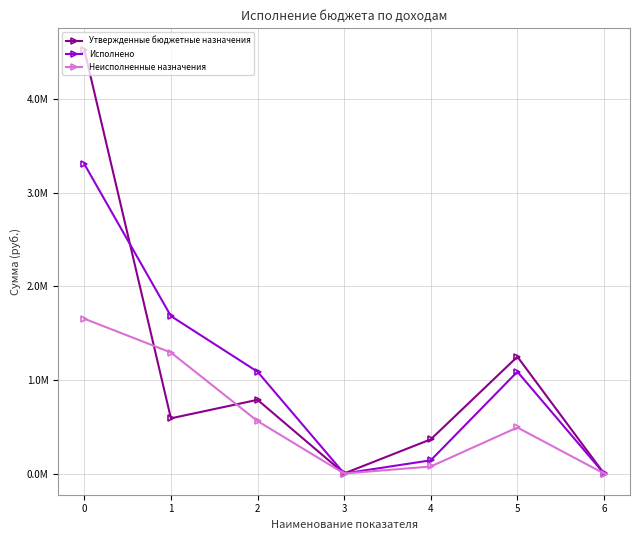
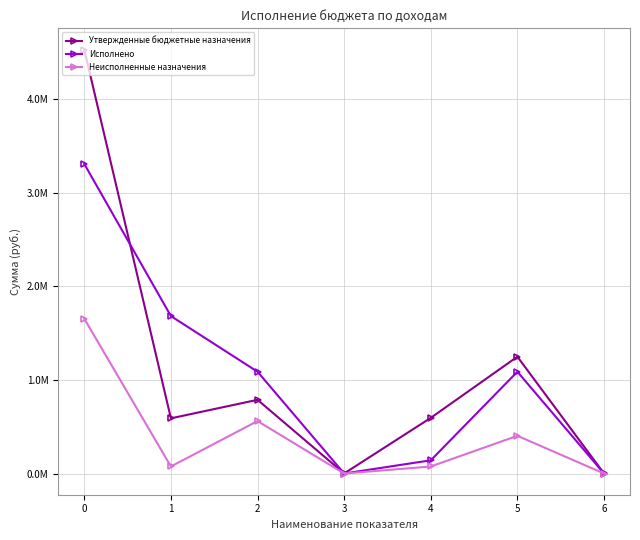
  {
    "Утвержденные бюджетные назначения": {
      "1": 600000,
      "2": 800000,
-     "4": 400000,
+     "4": 600000,
      "5": 1200000
    },
    "Исполнено": {
      "0": 3300000,
      "1": 1700000,
      "2": 1100000,
      "4": 100000,
      "5": 1100000
    },
    "Неисполненные назначения": {
      "0": 1700000,
-     "1": 1300000,
+     "1": 100000,
      "2": 600000,
      "4": 100000,
-     "5": 500000
+     "5": 400000
    }
  }
